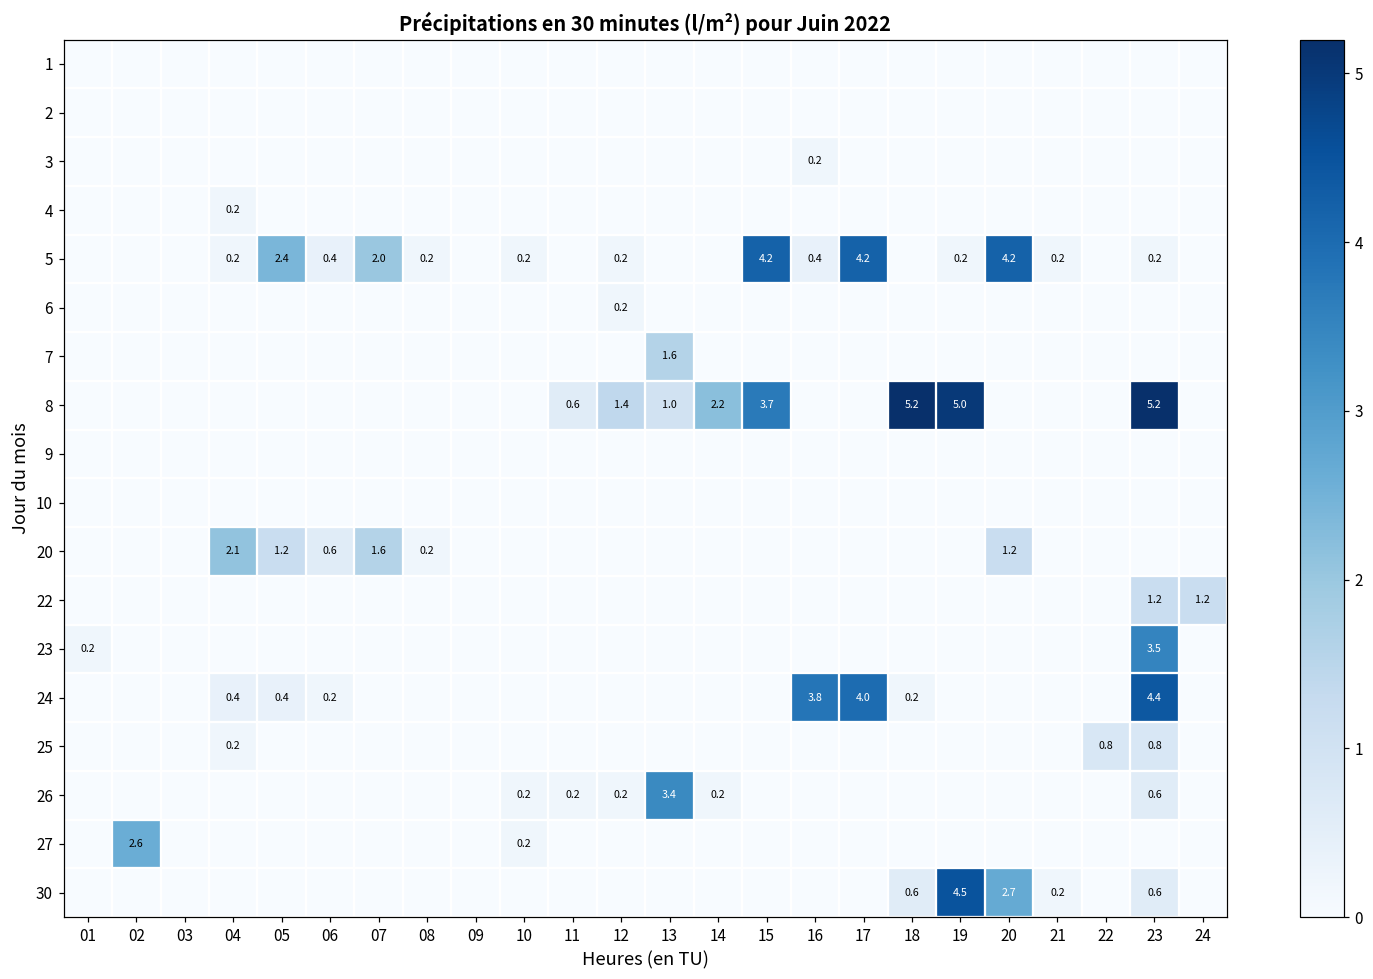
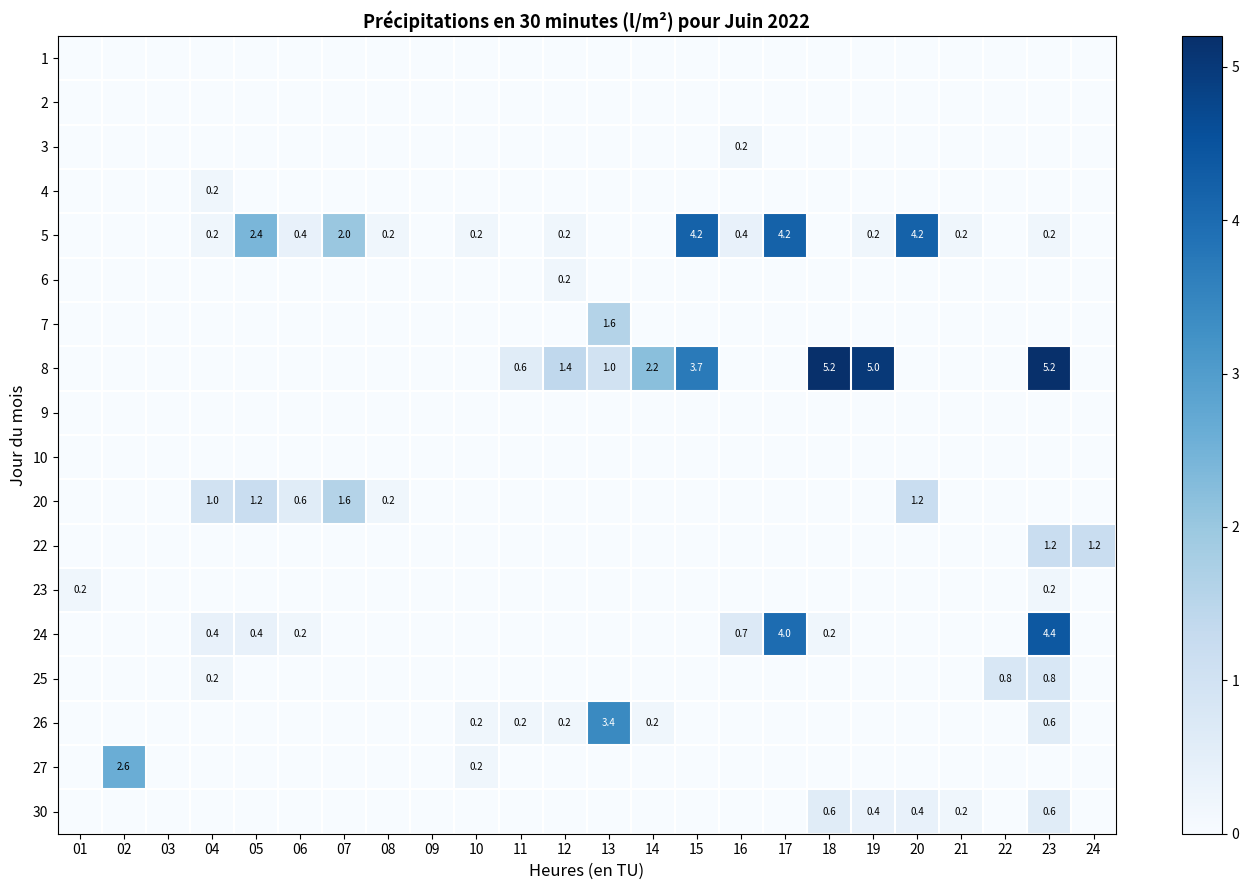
  {
    "3": {
      "16": 0.2
    },
    "4": {
      "04": 0.2
    },
    "5": {
      "04": 0.2,
      "05": 2.4,
      "06": 0.4,
      "07": 2.0,
      "08": 0.2,
      "10": 0.2,
      "12": 0.2,
      "15": 4.2,
      "16": 0.4,
      "17": 4.2,
      "19": 0.2,
      "20": 4.2,
      "21": 0.2,
      "23": 0.2
    },
    "6": {
      "12": 0.2
    },
    "7": {
      "13": 1.6
    },
    "8": {
      "11": 0.6,
      "12": 1.4,
      "13": 1.0,
      "14": 2.2,
      "15": 3.7,
      "18": 5.2,
      "19": 5.0,
      "23": 5.2
    },
    "20": {
-     "04": 2.1,
+     "04": 1.0,
      "05": 1.2,
      "06": 0.6,
      "07": 1.6,
      "08": 0.2,
      "20": 1.2
    },
    "22": {
      "23": 1.2,
      "24": 1.2
    },
    "23": {
      "01": 0.2,
-     "23": 3.5
+     "23": 0.2
    },
    "24": {
      "04": 0.4,
      "05": 0.4,
      "06": 0.2,
-     "16": 3.8,
+     "16": 0.7,
      "17": 4.0,
      "18": 0.2,
      "23": 4.4
    },
    "25": {
      "04": 0.2,
      "22": 0.8,
      "23": 0.8
    },
    "26": {
      "10": 0.2,
      "11": 0.2,
      "12": 0.2,
      "13": 3.4,
      "14": 0.2,
      "23": 0.6
    },
    "27": {
      "02": 2.6,
      "10": 0.2
    },
    "30": {
      "18": 0.6,
-     "19": 4.5,
-     "20": 2.7,
+     "19": 0.4,
+     "20": 0.4,
      "21": 0.2,
      "23": 0.6
    }
  }
